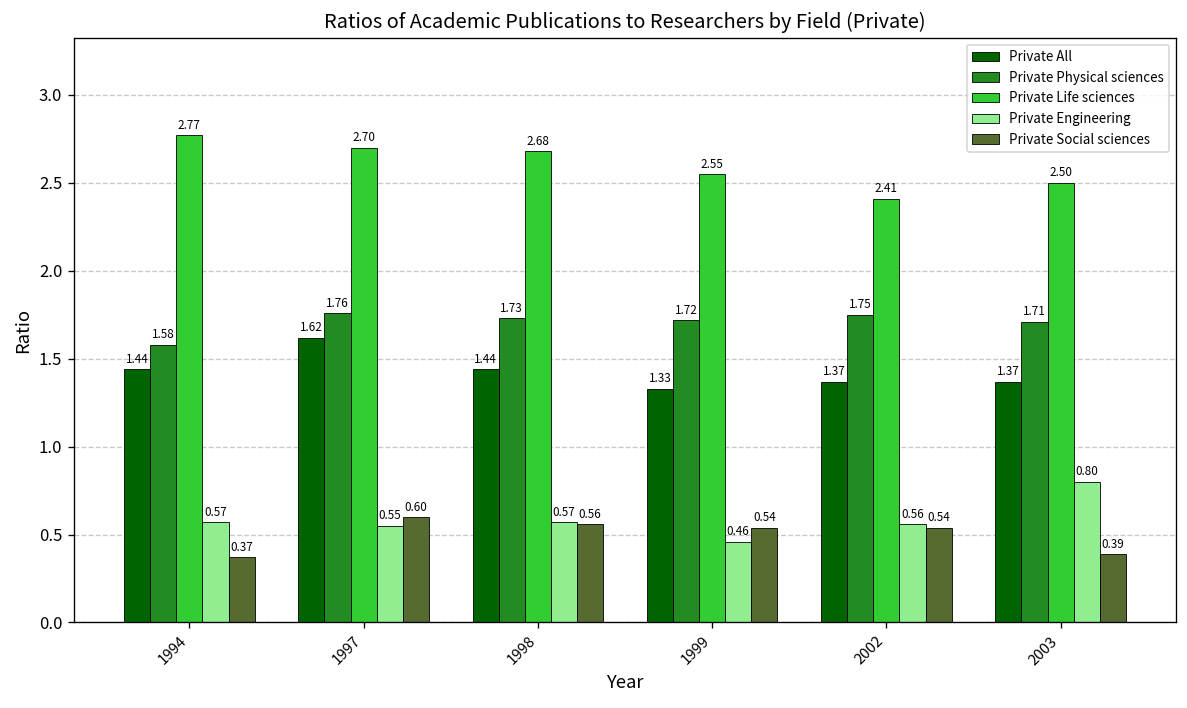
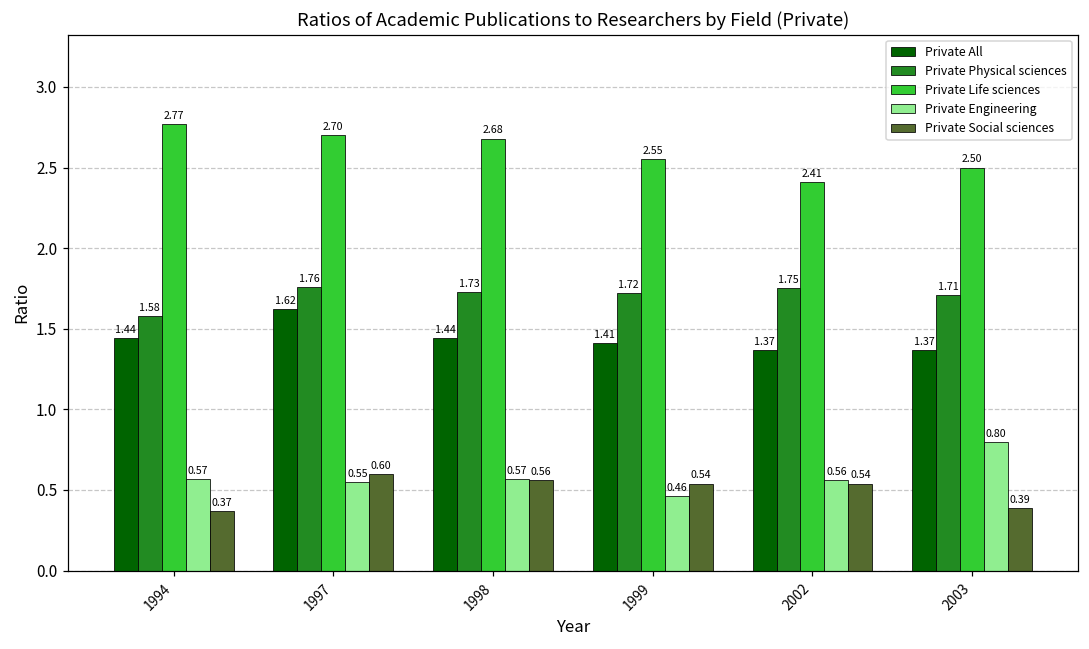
  {
    "Private All": {
      "1994": 1.44,
      "1997": 1.62,
      "1998": 1.44,
-     "1999": 1.33,
+     "1999": 1.41,
      "2002": 1.37,
      "2003": 1.37
    },
    "Private Physical sciences": {
      "1994": 1.58,
      "1997": 1.76,
      "1998": 1.73,
      "1999": 1.72,
      "2002": 1.75,
      "2003": 1.71
    },
    "Private Life sciences": {
      "1994": 2.77,
      "1997": 2.70,
      "1998": 2.68,
      "1999": 2.55,
      "2002": 2.41,
      "2003": 2.50
    },
    "Private Engineering": {
      "1994": 0.57,
      "1997": 0.55,
      "1998": 0.57,
      "1999": 0.46,
      "2002": 0.56,
      "2003": 0.80
    },
    "Private Social sciences": {
      "1994": 0.37,
      "1997": 0.60,
      "1998": 0.56,
      "1999": 0.54,
      "2002": 0.54,
      "2003": 0.39
    }
  }
